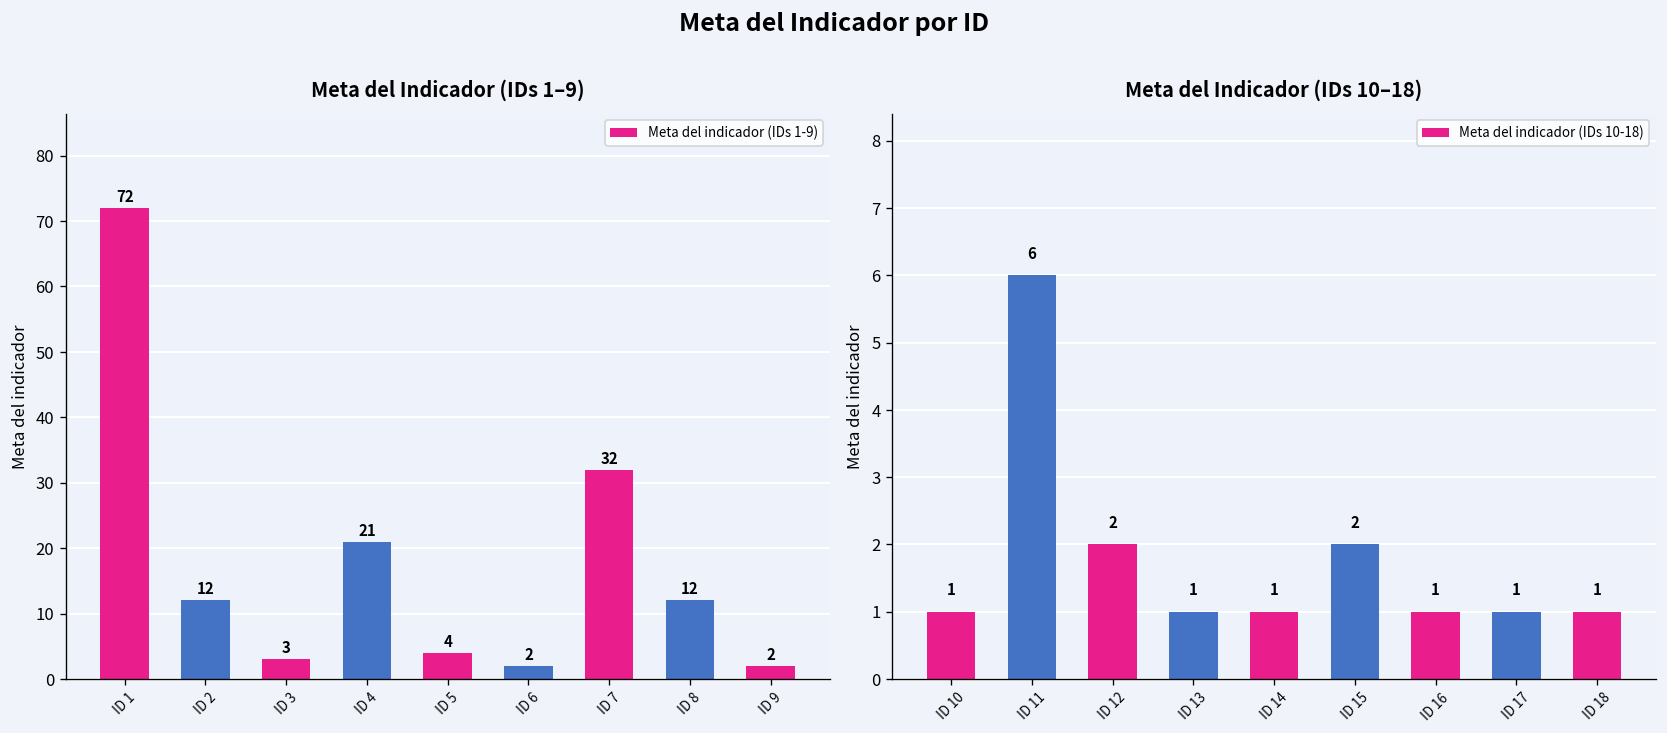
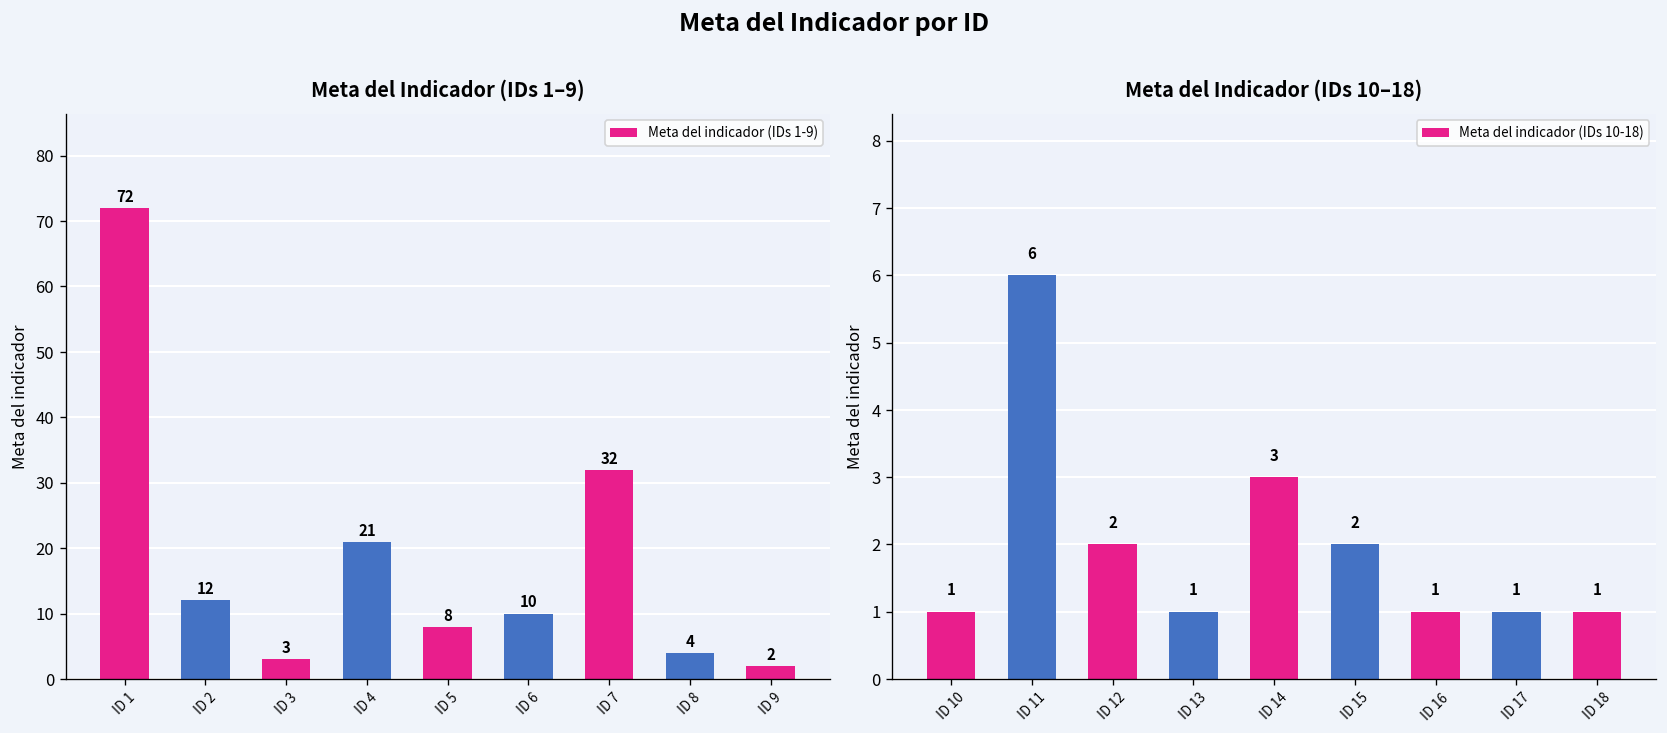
  {
    "Meta del Indicador (IDs 1–9)": {
      "ID 1": 72,
      "ID 2": 12,
      "ID 3": 3,
      "ID 4": 21,
-     "ID 5": 4,
-     "ID 6": 2,
+     "ID 5": 8,
+     "ID 6": 10,
      "ID 7": 32,
-     "ID 8": 12,
+     "ID 8": 4,
      "ID 9": 2
    },
    "Meta del Indicador (IDs 10–18)": {
      "ID 10": 1,
      "ID 11": 6,
      "ID 12": 2,
      "ID 13": 1,
-     "ID 14": 1,
+     "ID 14": 3,
      "ID 15": 2,
      "ID 16": 1,
      "ID 17": 1,
      "ID 18": 1
    }
  }
